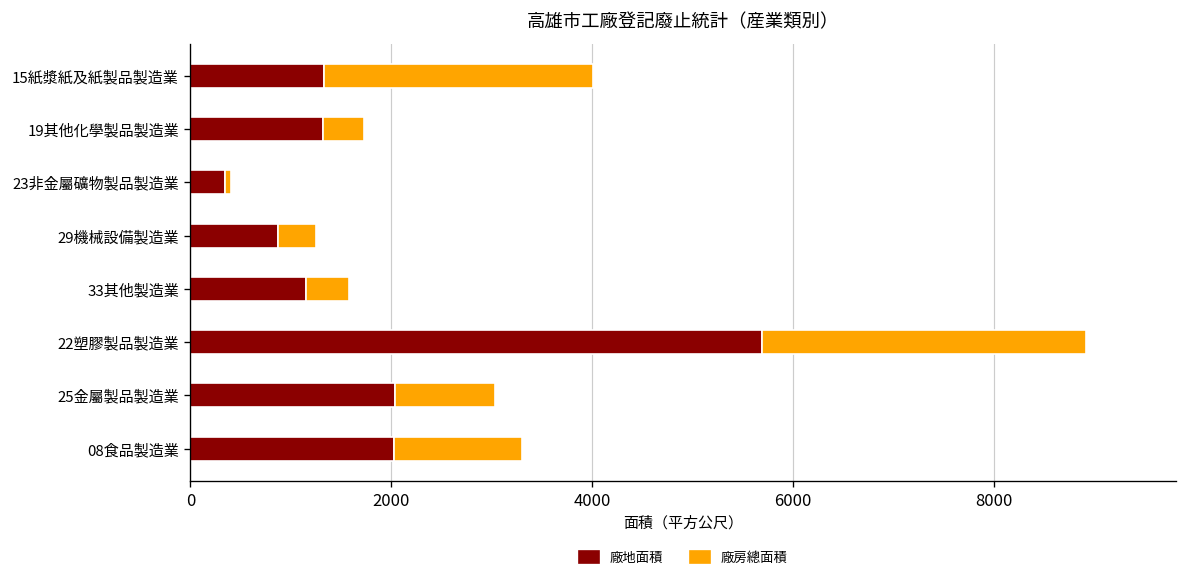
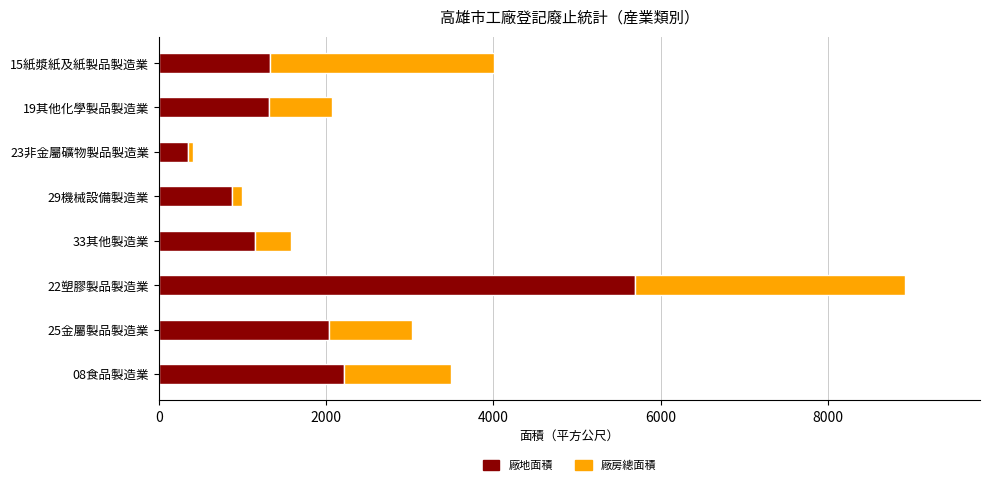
  {
    "廠地面積": {
      "15紙漿紙及紙製品製造業": 1300,
      "19其他化學製品製造業": 1300,
      "23非金屬礦物製品製造業": 300,
      "29機械設備製造業": 900,
      "33其他製造業": 1100,
      "22塑膠製品製造業": 5700,
      "25金屬製品製造業": 2000,
-     "08食品製造業": 2000
+     "08食品製造業": 2200
    },
    "廠房總面積": {
      "15紙漿紙及紙製品製造業": 2700,
-     "19其他化學製品製造業": 400,
+     "19其他化學製品製造業": 800,
      "23非金屬礦物製品製造業": 100,
-     "29機械設備製造業": 400,
+     "29機械設備製造業": 100,
      "33其他製造業": 400,
      "22塑膠製品製造業": 3200,
      "25金屬製品製造業": 1000,
      "08食品製造業": 1300
    }
  }
